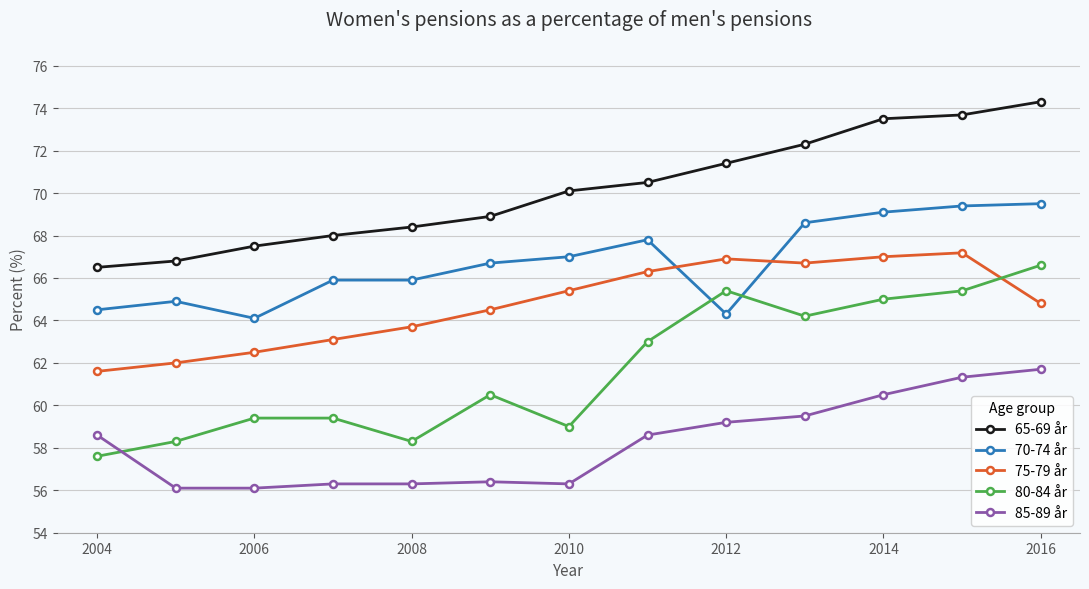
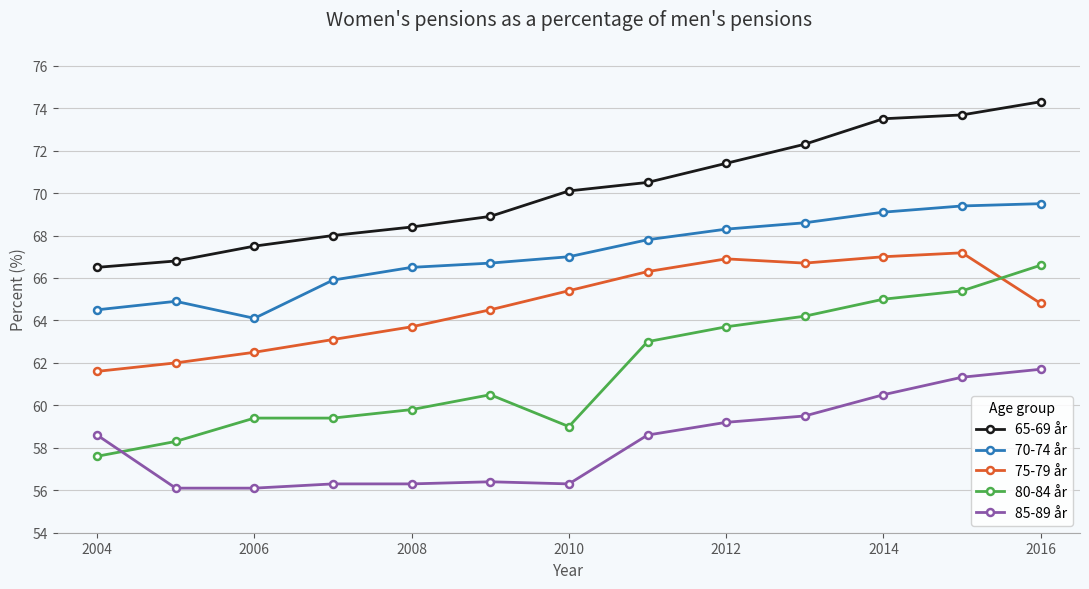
  {
    "65-69 år": {
      "2004": 66.5,
      "2006": 67.5,
      "2008": 68.4,
      "2010": 70.1,
      "2012": 71.4,
      "2014": 73.5,
      "2016": 74.3
    },
    "70-74 år": {
      "2004": 64.5,
      "2006": 64.1,
-     "2008": 65.9,
+     "2008": 66.5,
      "2010": 67.0,
-     "2012": 64.3,
+     "2012": 68.3,
      "2014": 69.1,
      "2016": 69.5
    },
    "75-79 år": {
      "2004": 61.6,
      "2006": 62.5,
      "2008": 63.7,
      "2010": 65.4,
      "2012": 66.9,
      "2014": 67.0,
      "2016": 64.8
    },
    "80-84 år": {
      "2004": 57.6,
      "2006": 59.4,
-     "2008": 58.3,
+     "2008": 59.8,
      "2010": 59.0,
-     "2012": 65.4,
+     "2012": 63.7,
      "2014": 65.0,
      "2016": 66.6
    },
    "85-89 år": {
      "2004": 58.6,
      "2006": 56.1,
      "2008": 56.3,
      "2010": 56.3,
      "2012": 59.2,
      "2014": 60.5,
      "2016": 61.7
    }
  }
